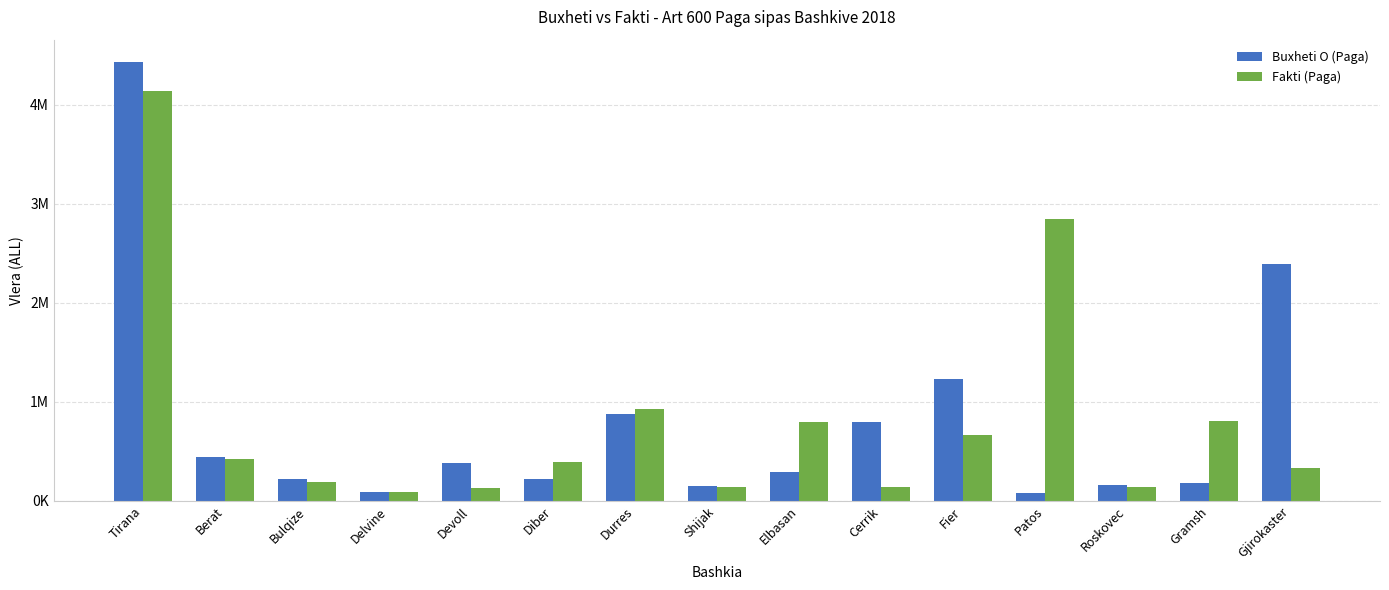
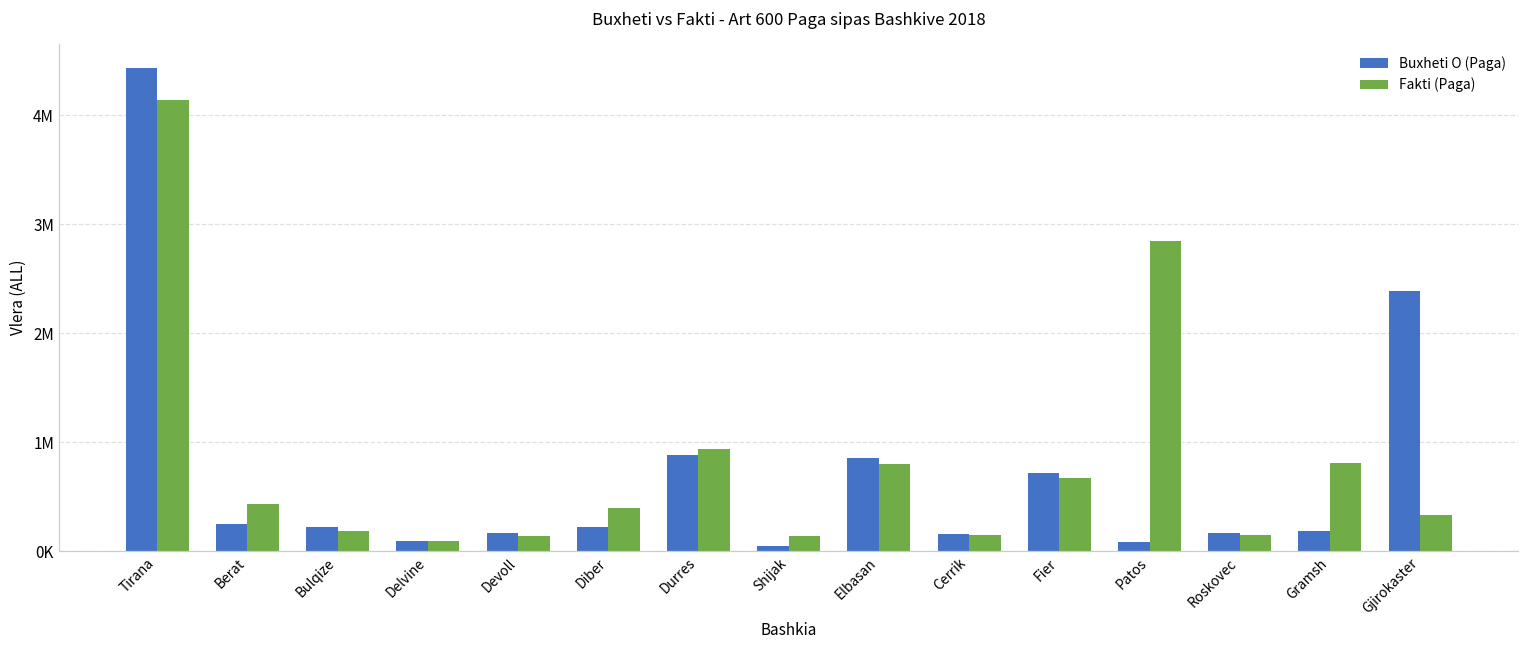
  {
    "Buxheti O (Paga)": {
      "Tirana": 4400000,
-     "Berat": 400000,
+     "Berat": 200000,
      "Bulqize": 200000,
      "Delvine": 100000,
-     "Devoll": 400000,
+     "Devoll": 200000,
      "Diber": 200000,
      "Durres": 900000,
-     "Shijak": 200000,
-     "Elbasan": 300000,
-     "Cerrik": 800000,
-     "Fier": 1200000,
+     "Shijak": 0,
+     "Elbasan": 900000,
+     "Cerrik": 200000,
+     "Fier": 700000,
      "Patos": 100000,
      "Roskovec": 200000,
      "Gramsh": 200000,
      "Gjirokaster": 2400000
    },
    "Fakti (Paga)": {
      "Tirana": 4100000,
      "Berat": 400000,
      "Bulqize": 200000,
      "Delvine": 100000,
      "Devoll": 100000,
      "Diber": 400000,
      "Durres": 900000,
      "Shijak": 100000,
      "Elbasan": 800000,
      "Cerrik": 100000,
      "Fier": 700000,
      "Patos": 2900000,
      "Roskovec": 100000,
      "Gramsh": 800000,
      "Gjirokaster": 300000
    }
  }
